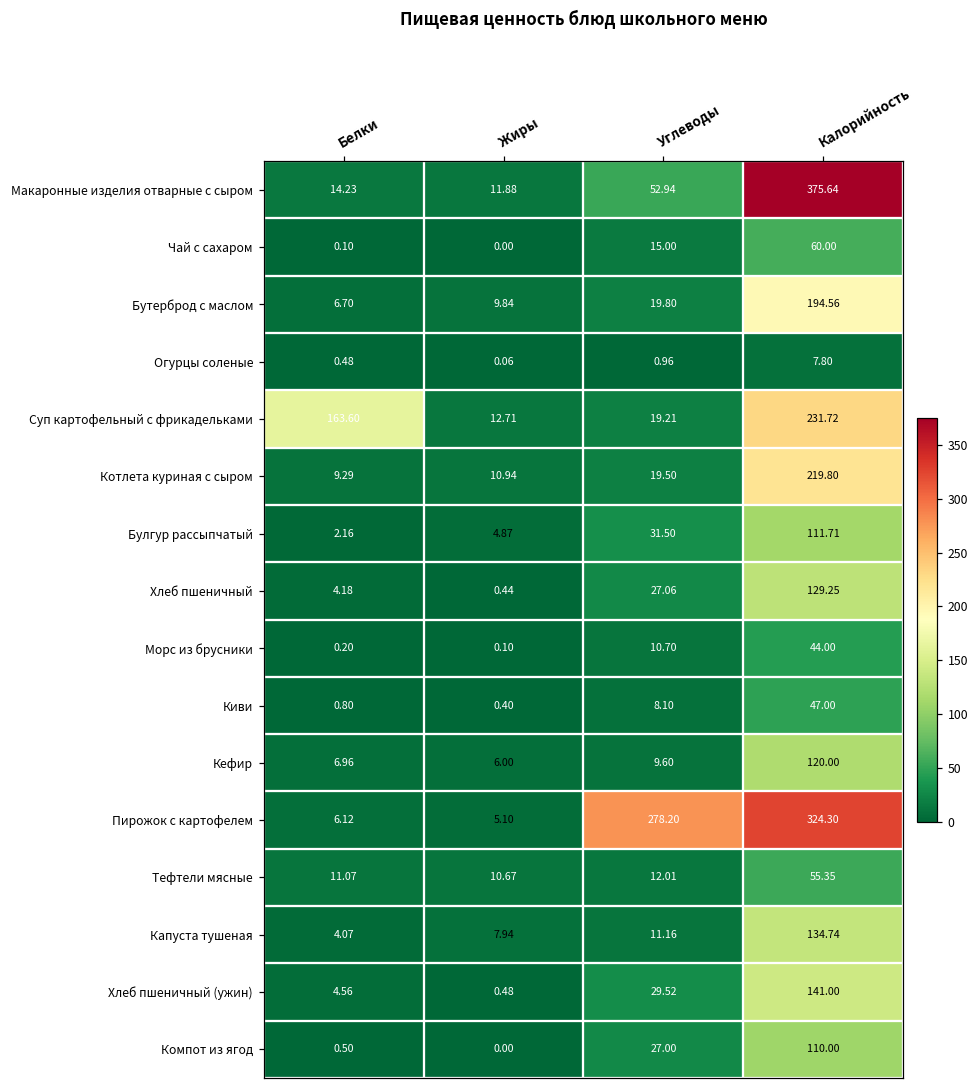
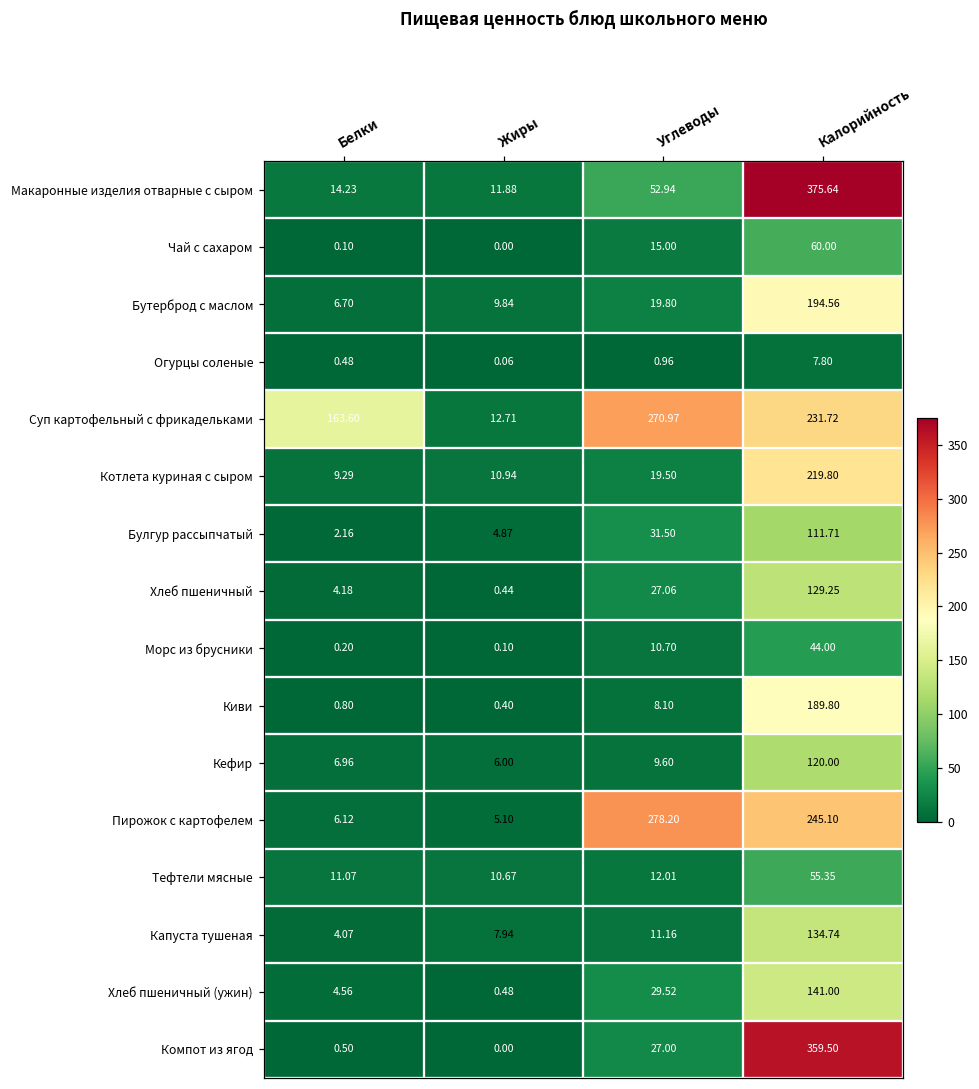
  {
    "Макаронные изделия отварные с сыром": {
      "Белки": 14.23,
      "Жиры": 11.88,
      "Углеводы": 52.94,
      "Калорийность": 375.64
    },
    "Чай с сахаром": {
      "Белки": 0.10,
      "Жиры": 0.00,
      "Углеводы": 15.00,
      "Калорийность": 60.00
    },
    "Бутерброд с маслом": {
      "Белки": 6.70,
      "Жиры": 9.84,
      "Углеводы": 19.80,
      "Калорийность": 194.56
    },
    "Огурцы соленые": {
      "Белки": 0.48,
      "Жиры": 0.06,
      "Углеводы": 0.96,
      "Калорийность": 7.80
    },
    "Суп картофельный с фрикадельками": {
      "Белки": 163.60,
      "Жиры": 12.71,
-     "Углеводы": 19.21,
+     "Углеводы": 270.97,
      "Калорийность": 231.72
    },
    "Котлета куриная с сыром": {
      "Белки": 9.29,
      "Жиры": 10.94,
      "Углеводы": 19.50,
      "Калорийность": 219.80
    },
    "Булгур рассыпчатый": {
      "Белки": 2.16,
      "Жиры": 4.87,
      "Углеводы": 31.50,
      "Калорийность": 111.71
    },
    "Хлеб пшеничный": {
      "Белки": 4.18,
      "Жиры": 0.44,
      "Углеводы": 27.06,
      "Калорийность": 129.25
    },
    "Морс из брусники": {
      "Белки": 0.20,
      "Жиры": 0.10,
      "Углеводы": 10.70,
      "Калорийность": 44.00
    },
    "Киви": {
      "Белки": 0.80,
      "Жиры": 0.40,
      "Углеводы": 8.10,
-     "Калорийность": 47.00
+     "Калорийность": 189.80
    },
    "Кефир": {
      "Белки": 6.96,
      "Жиры": 6.00,
      "Углеводы": 9.60,
      "Калорийность": 120.00
    },
    "Пирожок с картофелем": {
      "Белки": 6.12,
      "Жиры": 5.10,
      "Углеводы": 278.20,
-     "Калорийность": 324.30
+     "Калорийность": 245.10
    },
    "Тефтели мясные": {
      "Белки": 11.07,
      "Жиры": 10.67,
      "Углеводы": 12.01,
      "Калорийность": 55.35
    },
    "Капуста тушеная": {
      "Белки": 4.07,
      "Жиры": 7.94,
      "Углеводы": 11.16,
      "Калорийность": 134.74
    },
    "Хлеб пшеничный (ужин)": {
      "Белки": 4.56,
      "Жиры": 0.48,
      "Углеводы": 29.52,
      "Калорийность": 141.00
    },
    "Компот из ягод": {
      "Белки": 0.50,
      "Жиры": 0.00,
      "Углеводы": 27.00,
-     "Калорийность": 110.00
+     "Калорийность": 359.50
    }
  }
